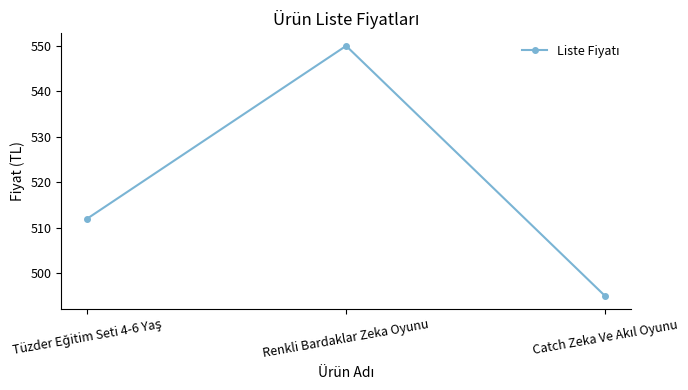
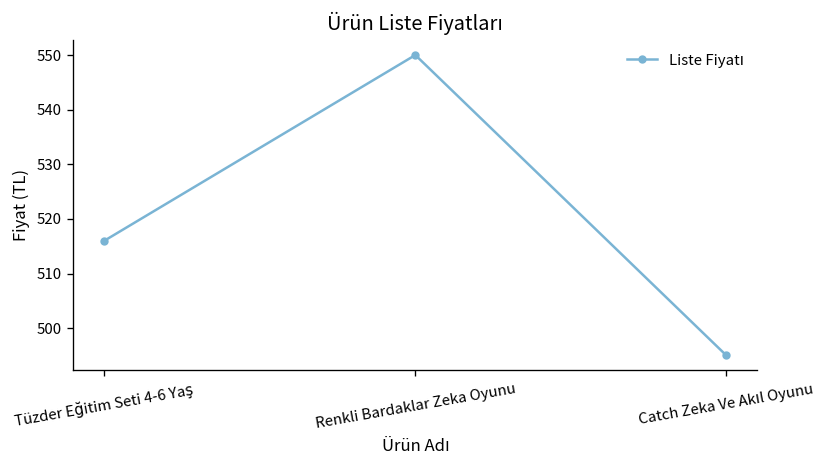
  {
-   "Tüzder Eğitim Seti 4-6 Yaş": 512,
+   "Tüzder Eğitim Seti 4-6 Yaş": 516,
    "Renkli Bardaklar Zeka Oyunu": 550,
    "Catch Zeka Ve Akıl Oyunu": 495
  }
